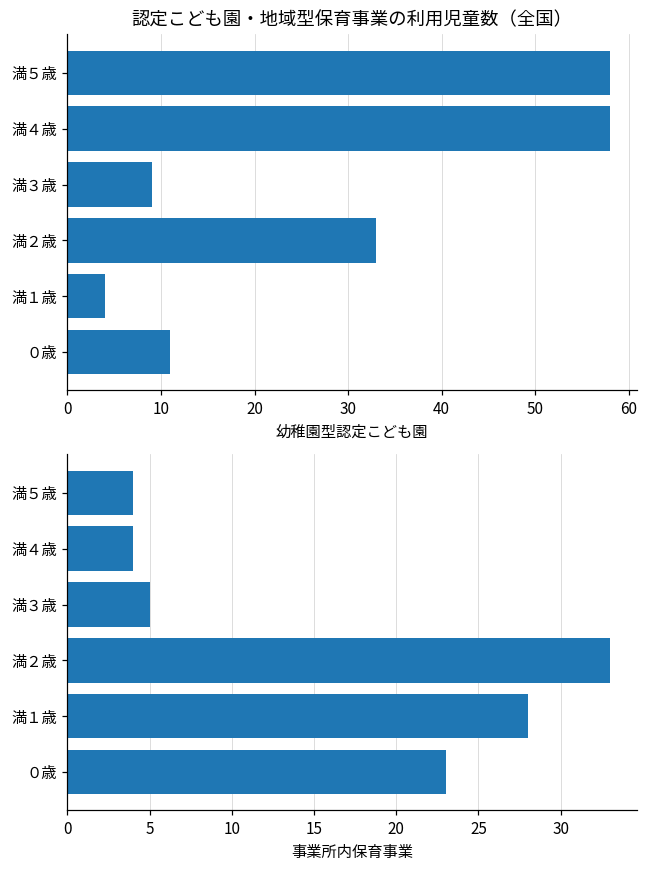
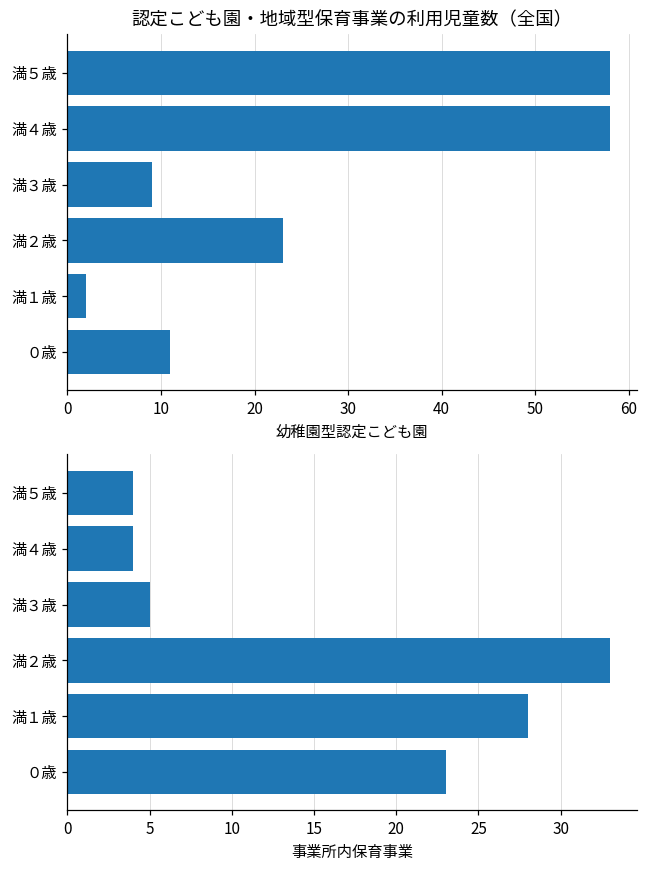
  {
    "認定こども園・地域型保育事業の利用児童数（全国）": {
      "満５歳": 58,
      "満４歳": 58,
      "満３歳": 9,
-     "満２歳": 33,
-     "満１歳": 4,
+     "満２歳": 23,
+     "満１歳": 2,
      "０歳": 11
    }
  }
